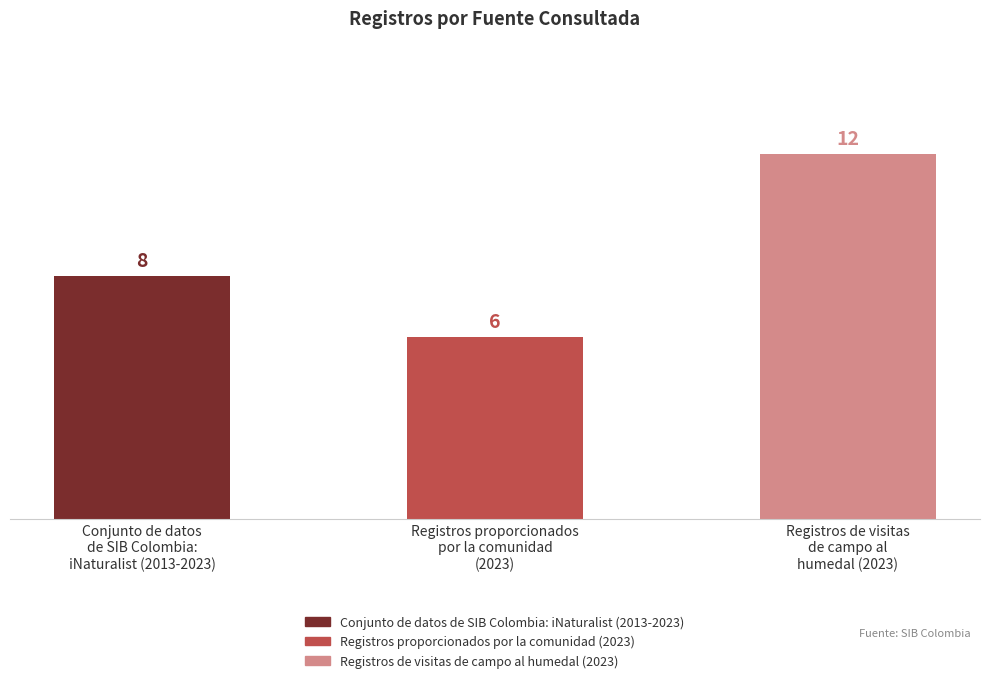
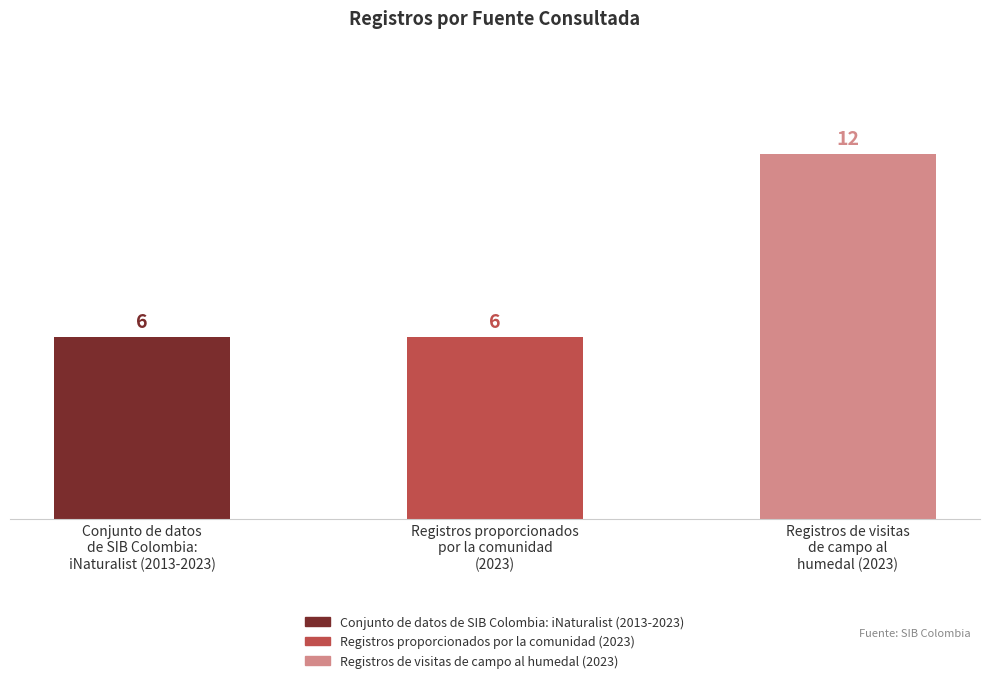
  {
-   "Conjunto de datos de SIB Colombia: iNaturalist (2013-2023)": 8,
+   "Conjunto de datos de SIB Colombia: iNaturalist (2013-2023)": 6,
    "Registros proporcionados por la comunidad (2023)": 6,
    "Registros de visitas de campo al humedal (2023)": 12
  }
